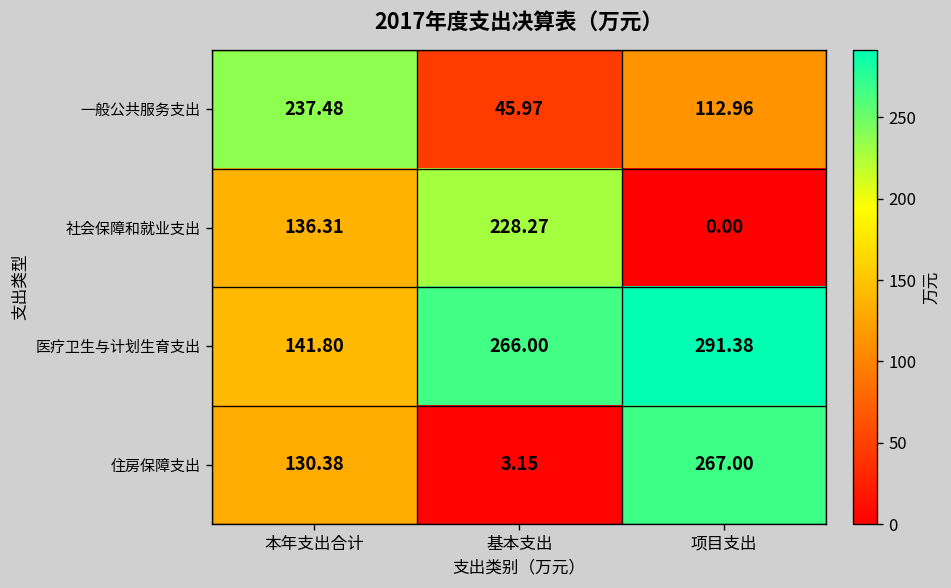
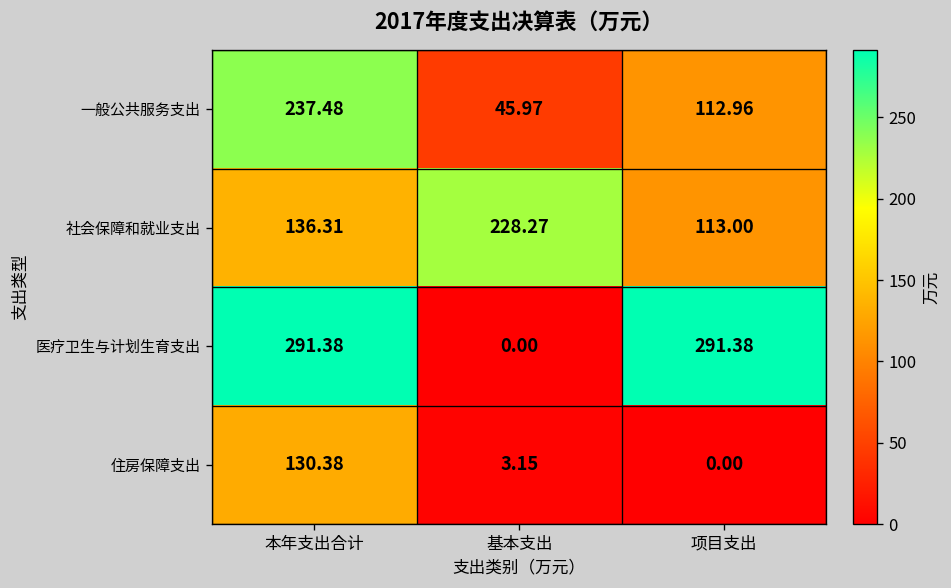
  {
    "一般公共服务支出": {
      "本年支出合计": 237.48,
      "基本支出": 45.97,
      "项目支出": 112.96
    },
    "社会保障和就业支出": {
      "本年支出合计": 136.31,
      "基本支出": 228.27,
-     "项目支出": 0.00
+     "项目支出": 113.00
    },
    "医疗卫生与计划生育支出": {
-     "本年支出合计": 141.80,
-     "基本支出": 266.00,
+     "本年支出合计": 291.38,
+     "基本支出": 0.00,
      "项目支出": 291.38
    },
    "住房保障支出": {
      "本年支出合计": 130.38,
      "基本支出": 3.15,
-     "项目支出": 267.00
+     "项目支出": 0.00
    }
  }
